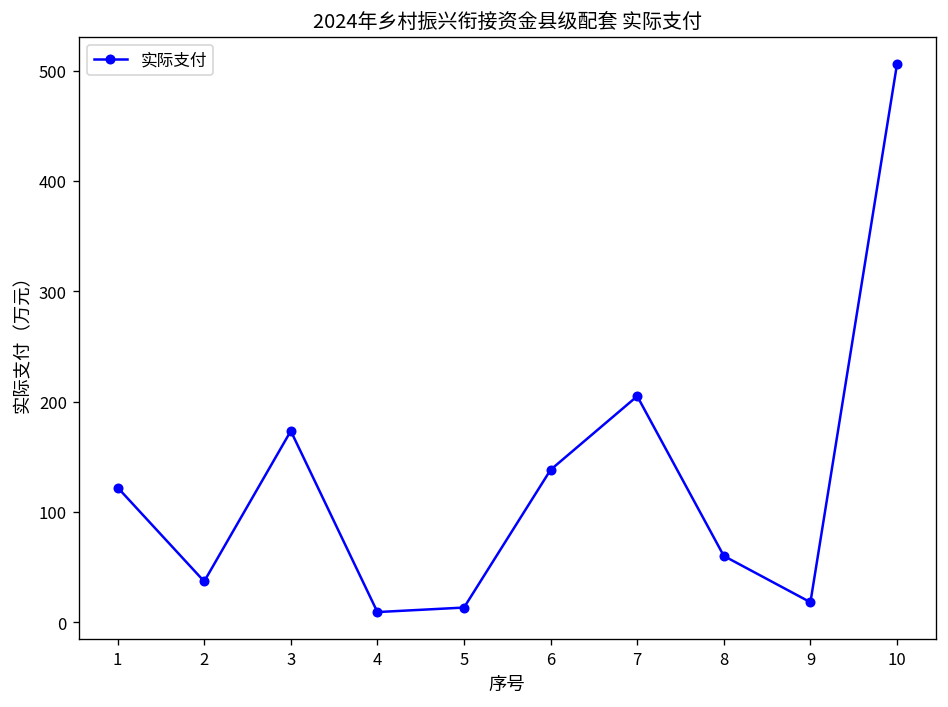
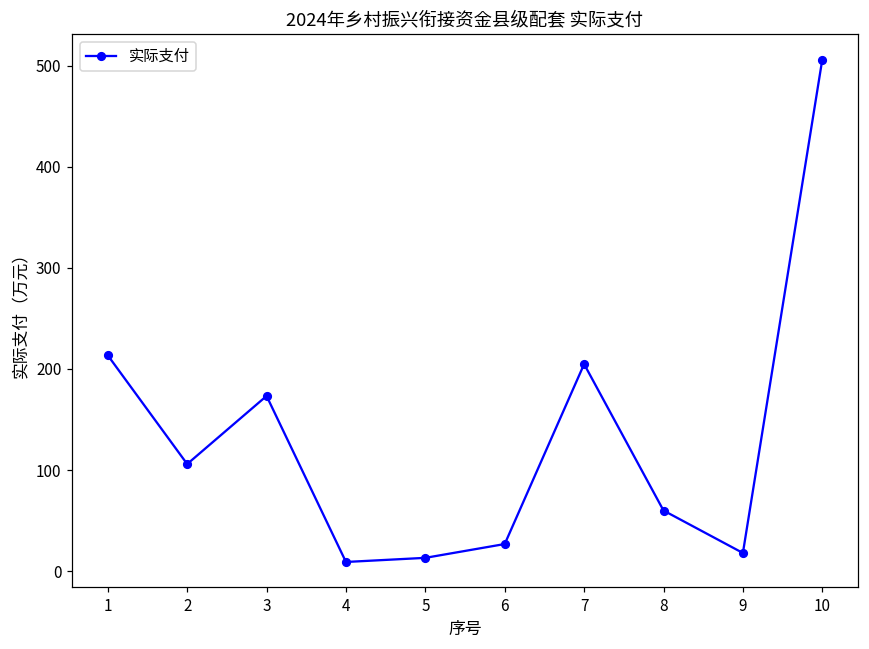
  {
-   "1": 120,
-   "2": 40,
+   "1": 210,
+   "2": 110,
    "3": 170,
    "4": 10,
    "5": 10,
-   "6": 140,
+   "6": 30,
    "7": 200,
    "8": 60,
    "9": 20,
    "10": 510
  }
